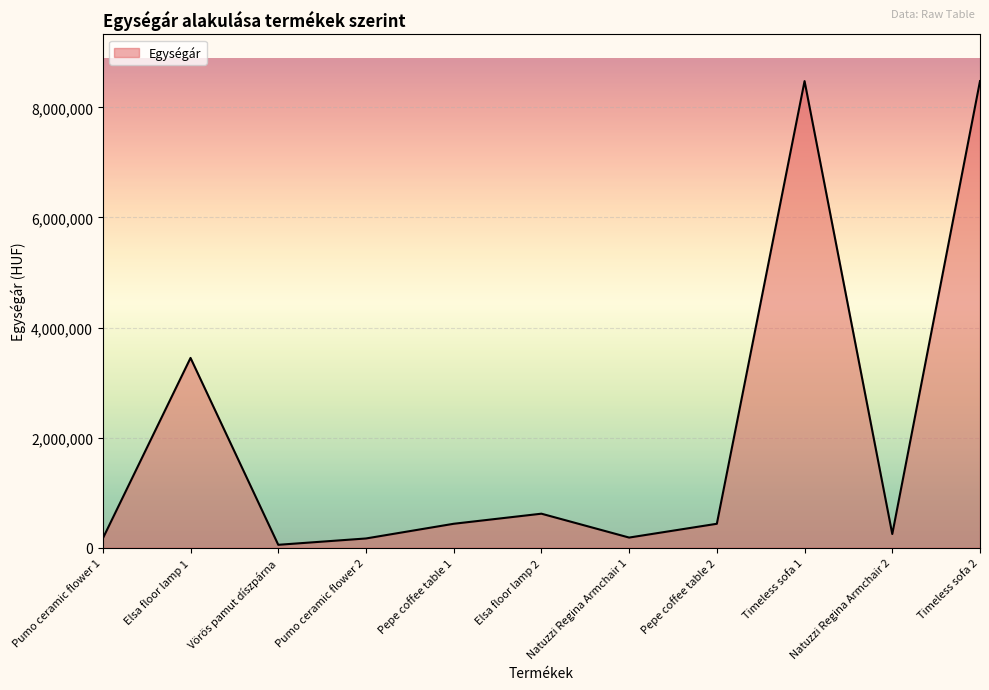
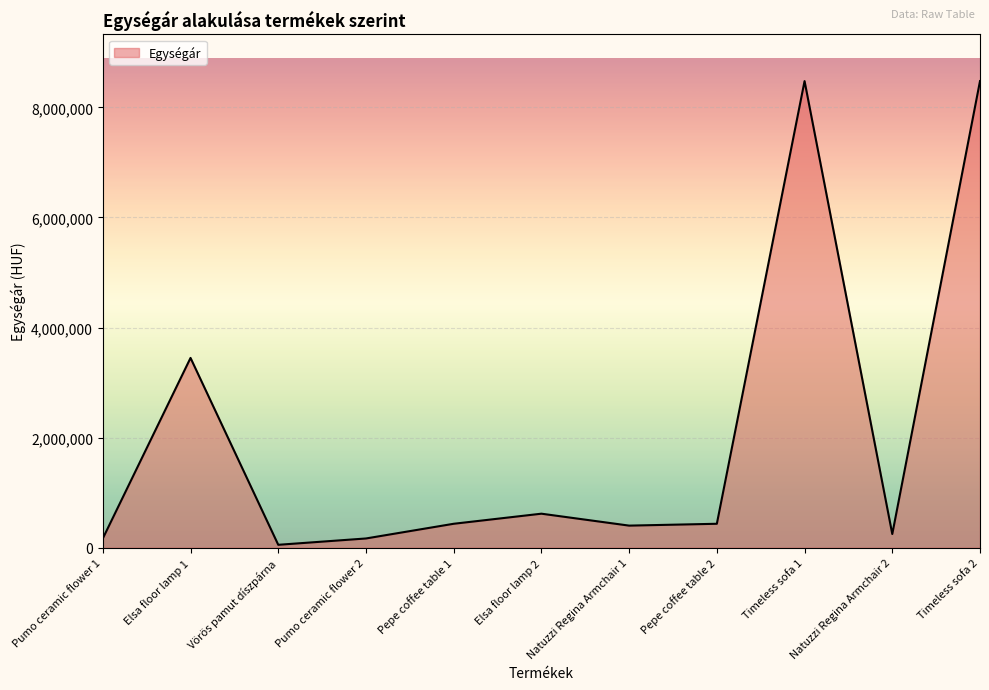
  {
    "Pumo ceramic flower 1": "200,000",
    "Elsa floor lamp 1": "3,400,000",
    "Vörös pamut díszpárna": "100,000",
    "Pumo ceramic flower 2": "200,000",
    "Pepe coffee table 1": "400,000",
    "Elsa floor lamp 2": "600,000",
-   "Natuzzi Regina Armchair 1": "200,000",
+   "Natuzzi Regina Armchair 1": "400,000",
    "Pepe coffee table 2": "400,000",
    "Timeless sofa 1": "8,500,000",
    "Natuzzi Regina Armchair 2": "200,000",
    "Timeless sofa 2": "8,500,000"
  }
